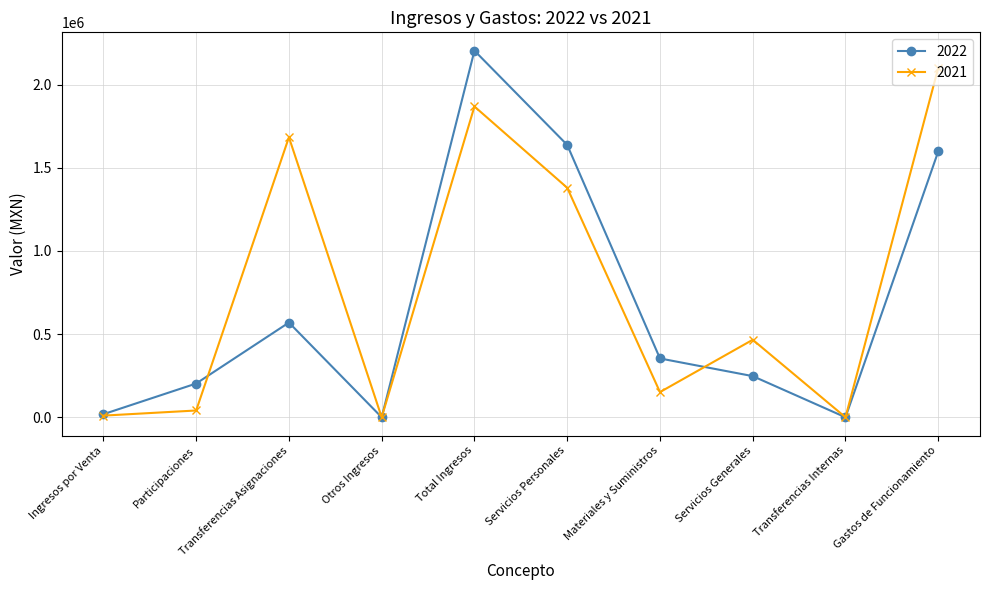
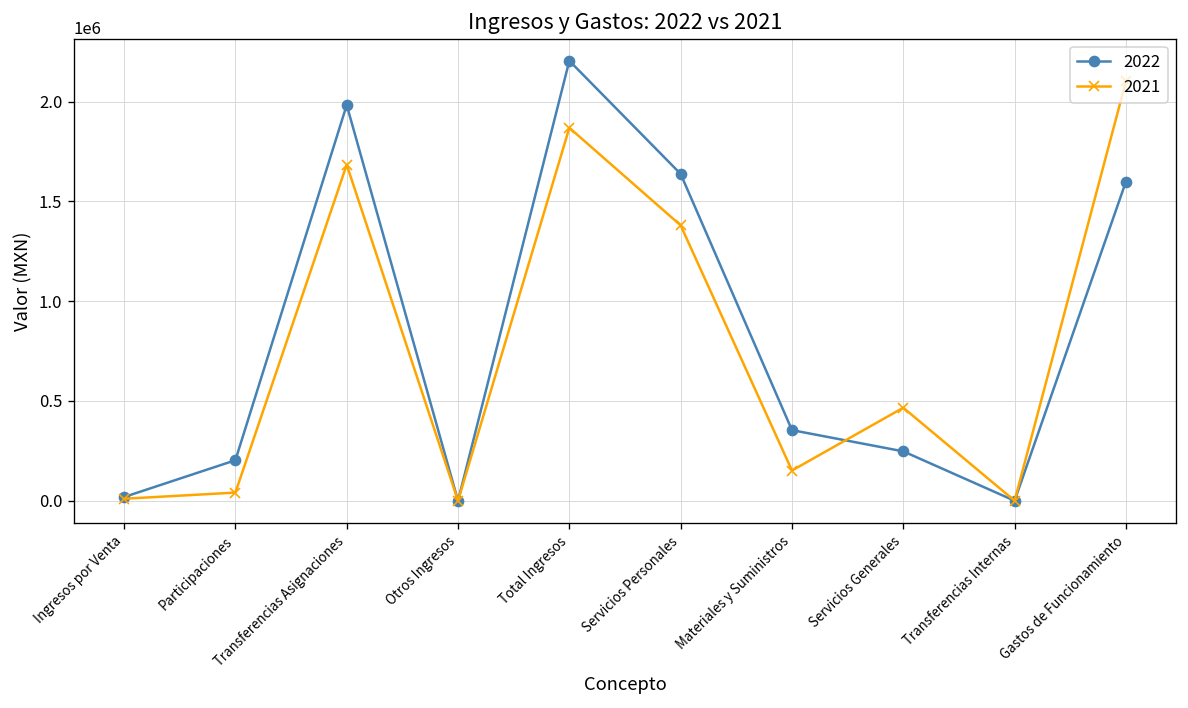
  {
    "2022": {
      "Participaciones": 200000,
-     "Transferencias Asignaciones": 570000,
+     "Transferencias Asignaciones": 1980000,
      "Total Ingresos": 2200000,
      "Servicios Personales": 1640000,
      "Materiales y Suministros": 350000,
      "Servicios Generales": 250000,
      "Gastos de Funcionamiento": 1600000
    },
    "2021": {
      "Participaciones": 40000,
      "Transferencias Asignaciones": 1680000,
      "Total Ingresos": 1870000,
      "Servicios Personales": 1380000,
      "Materiales y Suministros": 150000,
      "Servicios Generales": 470000
    }
  }
